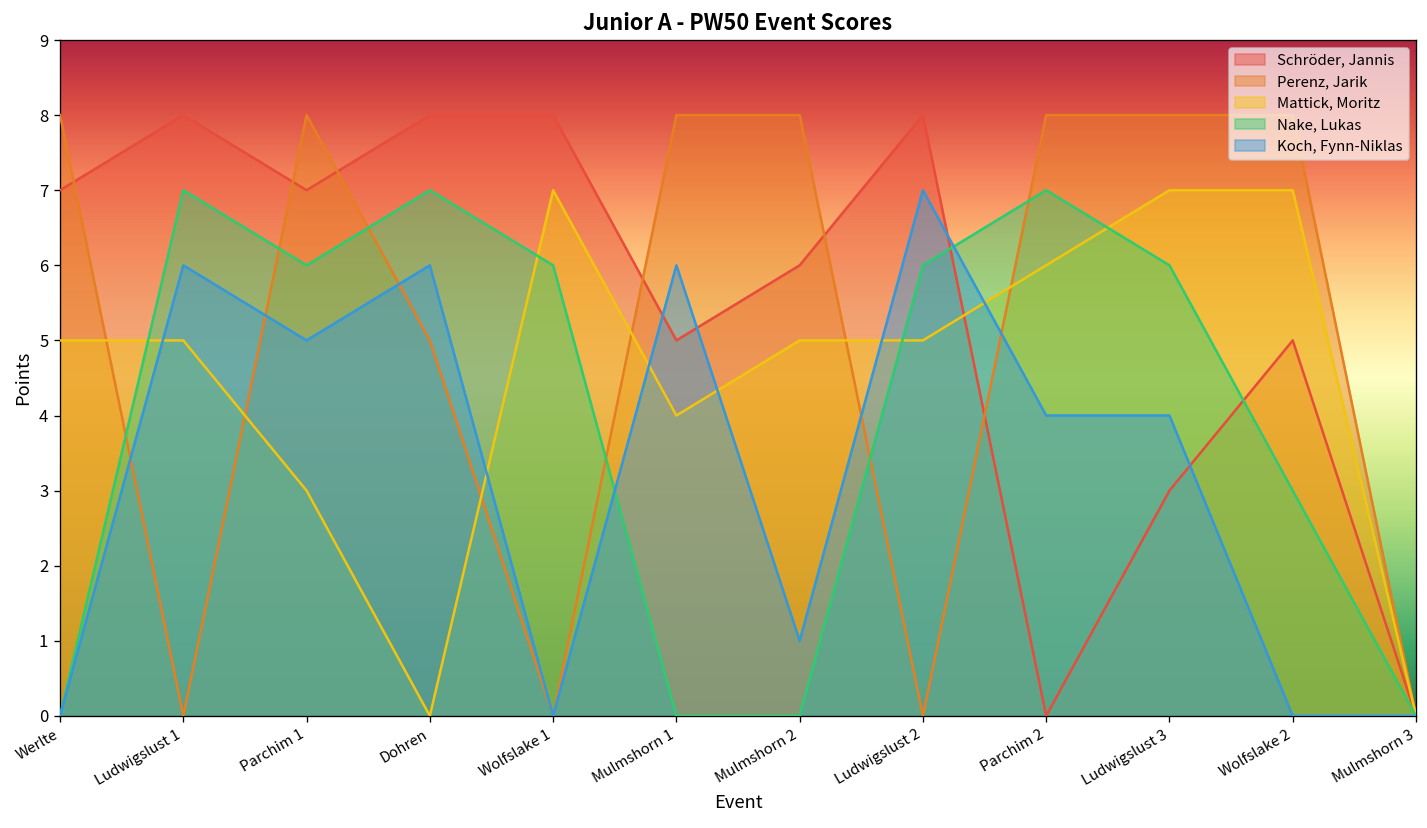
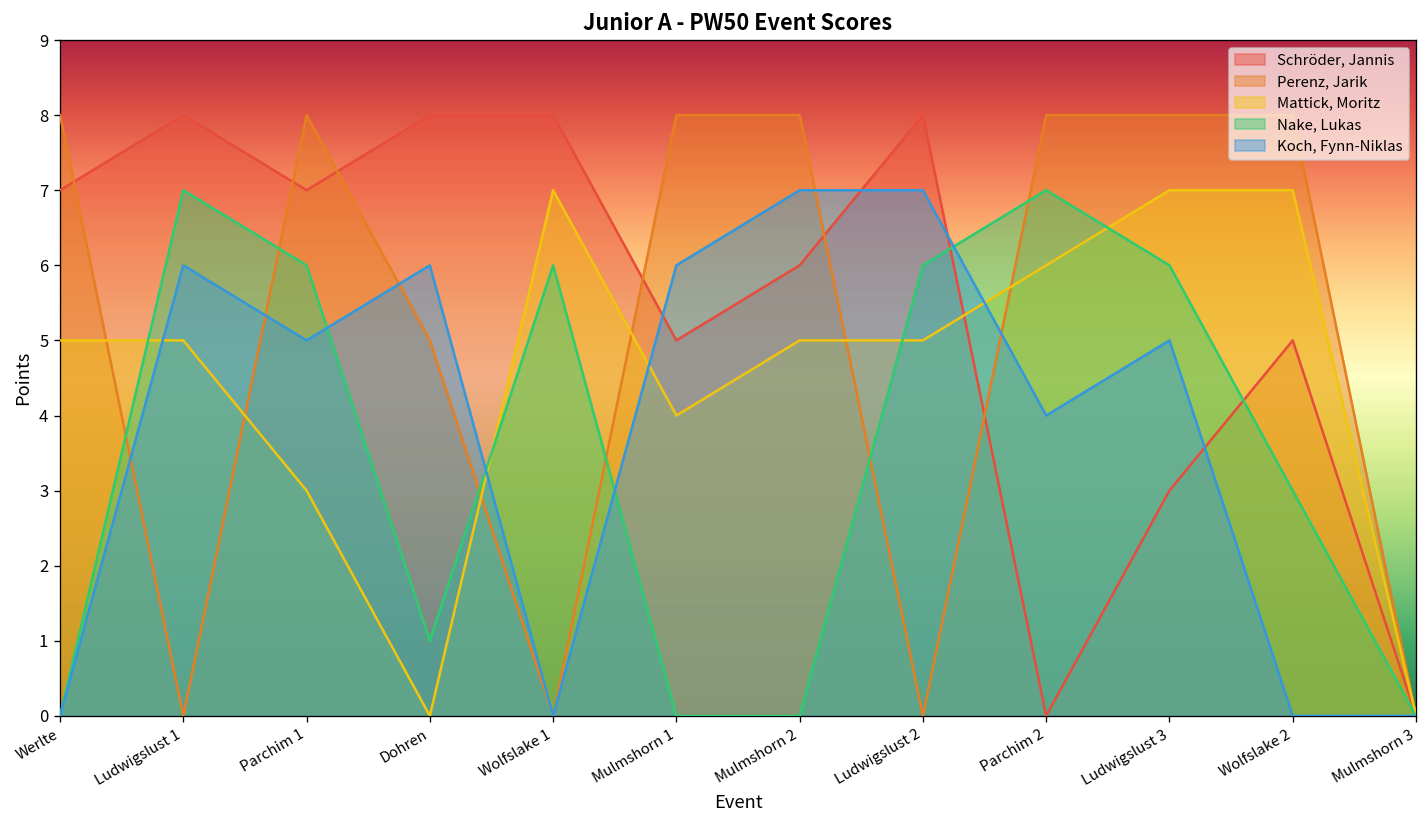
  {
    "Nake, Lukas": {
      "Ludwigslust 1": 7,
      "Parchim 1": 6,
-     "Dohren": 7,
+     "Dohren": 1,
      "Wolfslake 1": 6,
      "Mulmshorn 1": 0,
      "Mulmshorn 2": 0,
      "Ludwigslust 2": 6,
      "Parchim 2": 7,
      "Ludwigslust 3": 6,
      "Wolfslake 2": 3
    },
    "Koch, Fynn-Niklas": {
      "Ludwigslust 1": 6,
      "Parchim 1": 5,
      "Dohren": 6,
      "Mulmshorn 1": 6,
-     "Mulmshorn 2": 1,
+     "Mulmshorn 2": 7,
      "Ludwigslust 2": 7,
      "Parchim 2": 4,
-     "Ludwigslust 3": 4,
+     "Ludwigslust 3": 5,
      "Wolfslake 2": 0
    }
  }
